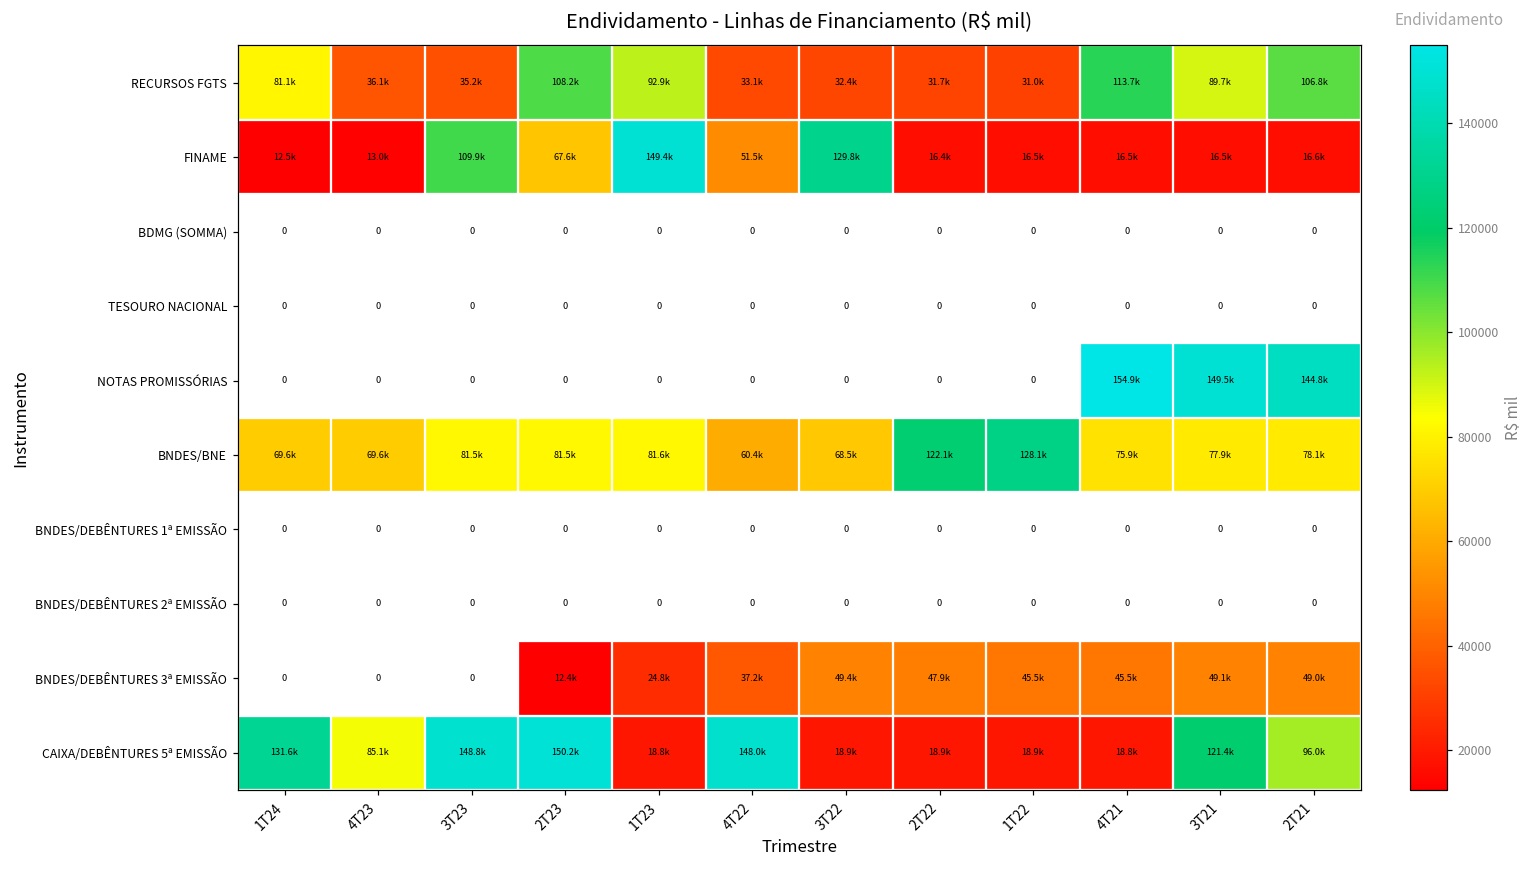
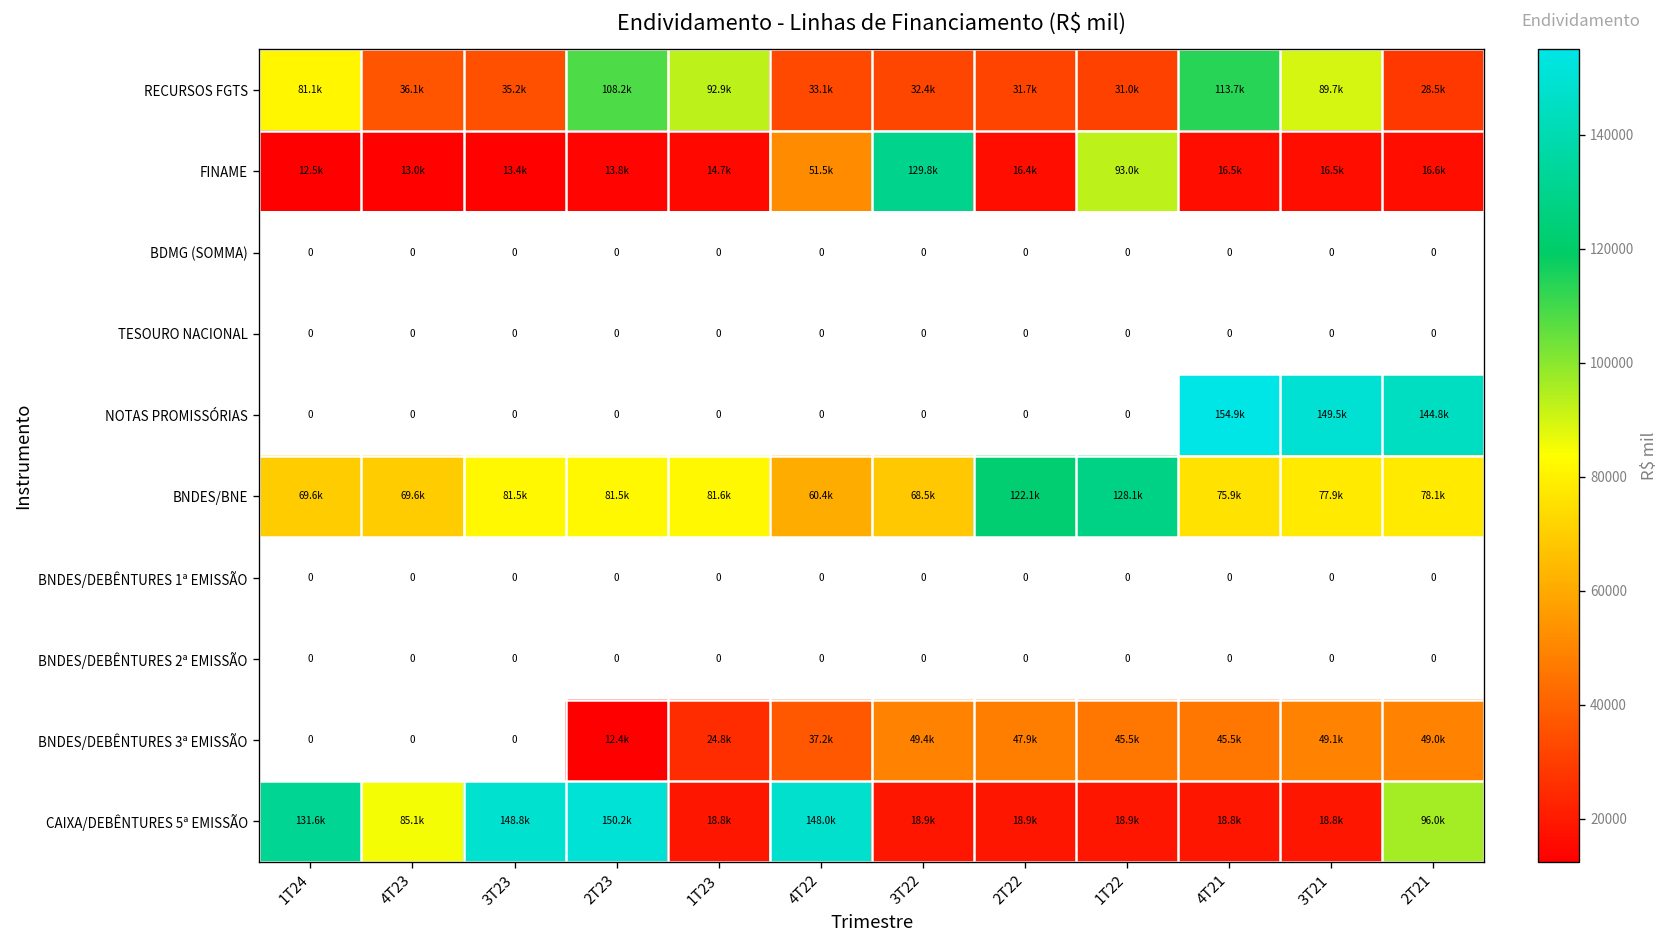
  {
    "RECURSOS FGTS": {
      "1T24": "81.1k",
      "4T23": "36.1k",
      "3T23": "35.2k",
      "2T23": "108.2k",
      "1T23": "92.9k",
      "4T22": "33.1k",
      "3T22": "32.4k",
      "2T22": "31.7k",
      "1T22": "31.0k",
      "4T21": "113.7k",
      "3T21": "89.7k",
-     "2T21": "106.8k"
+     "2T21": "28.5k"
    },
    "FINAME": {
      "1T24": "12.5k",
      "4T23": "13.0k",
-     "3T23": "109.9k",
-     "2T23": "67.6k",
-     "1T23": "149.4k",
+     "3T23": "13.4k",
+     "2T23": "13.8k",
+     "1T23": "14.7k",
      "4T22": "51.5k",
      "3T22": "129.8k",
      "2T22": "16.4k",
-     "1T22": "16.5k",
+     "1T22": "93.0k",
      "4T21": "16.5k",
      "3T21": "16.5k",
      "2T21": "16.6k"
    },
    "NOTAS PROMISSÓRIAS": {
      "4T21": "154.9k",
      "3T21": "149.5k",
      "2T21": "144.8k"
    },
    "BNDES/BNE": {
      "1T24": "69.6k",
      "4T23": "69.6k",
      "3T23": "81.5k",
      "2T23": "81.5k",
      "1T23": "81.6k",
      "4T22": "60.4k",
      "3T22": "68.5k",
      "2T22": "122.1k",
      "1T22": "128.1k",
      "4T21": "75.9k",
      "3T21": "77.9k",
      "2T21": "78.1k"
    },
    "BNDES/DEBÊNTURES 3ª EMISSÃO": {
      "2T23": "12.4k",
      "1T23": "24.8k",
      "4T22": "37.2k",
      "3T22": "49.4k",
      "2T22": "47.9k",
      "1T22": "45.5k",
      "4T21": "45.5k",
      "3T21": "49.1k",
      "2T21": "49.0k"
    },
    "CAIXA/DEBÊNTURES 5ª EMISSÃO": {
      "1T24": "131.6k",
      "4T23": "85.1k",
      "3T23": "148.8k",
      "2T23": "150.2k",
      "1T23": "18.8k",
      "4T22": "148.0k",
      "3T22": "18.9k",
      "2T22": "18.9k",
      "1T22": "18.9k",
      "4T21": "18.8k",
-     "3T21": "121.4k",
+     "3T21": "18.8k",
      "2T21": "96.0k"
    }
  }
